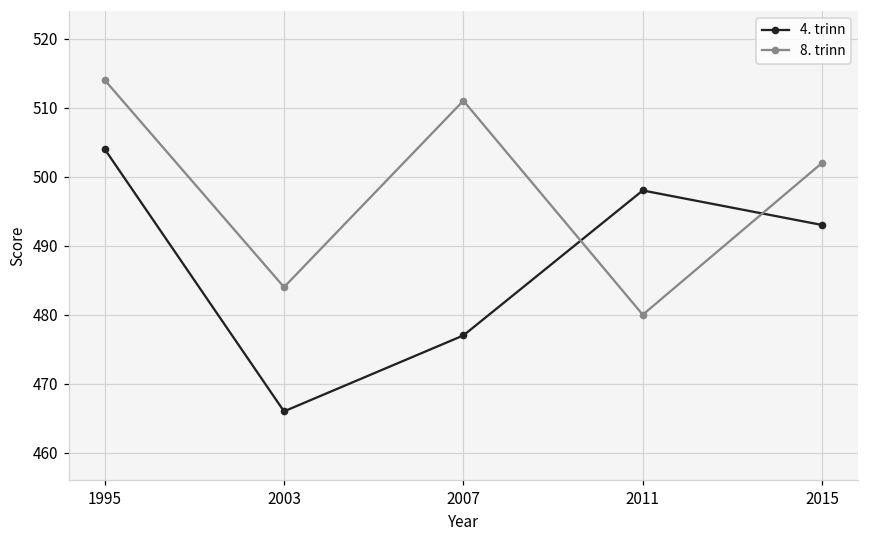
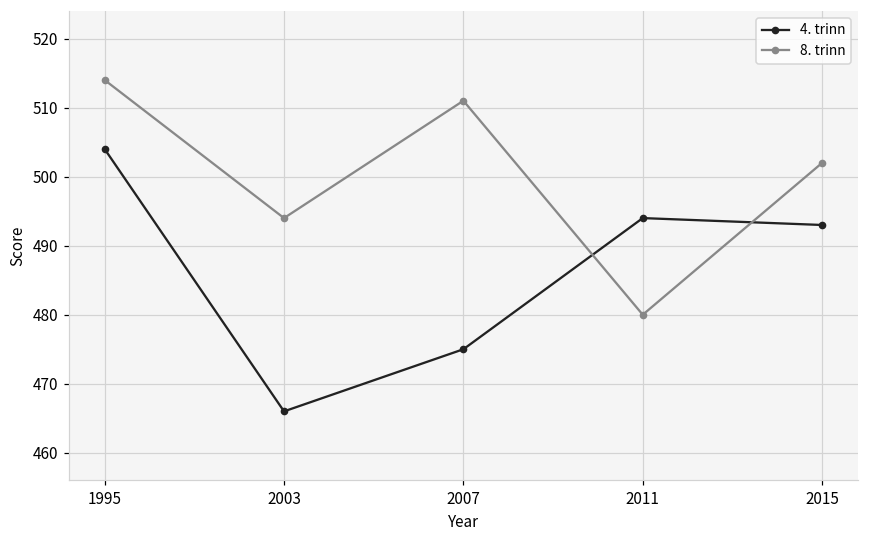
  {
    "4. trinn": {
      "1995": 504,
      "2003": 466,
-     "2007": 477,
-     "2011": 498,
+     "2007": 475,
+     "2011": 494,
      "2015": 493
    },
    "8. trinn": {
      "1995": 514,
-     "2003": 484,
+     "2003": 494,
      "2007": 511,
      "2011": 480,
      "2015": 502
    }
  }
